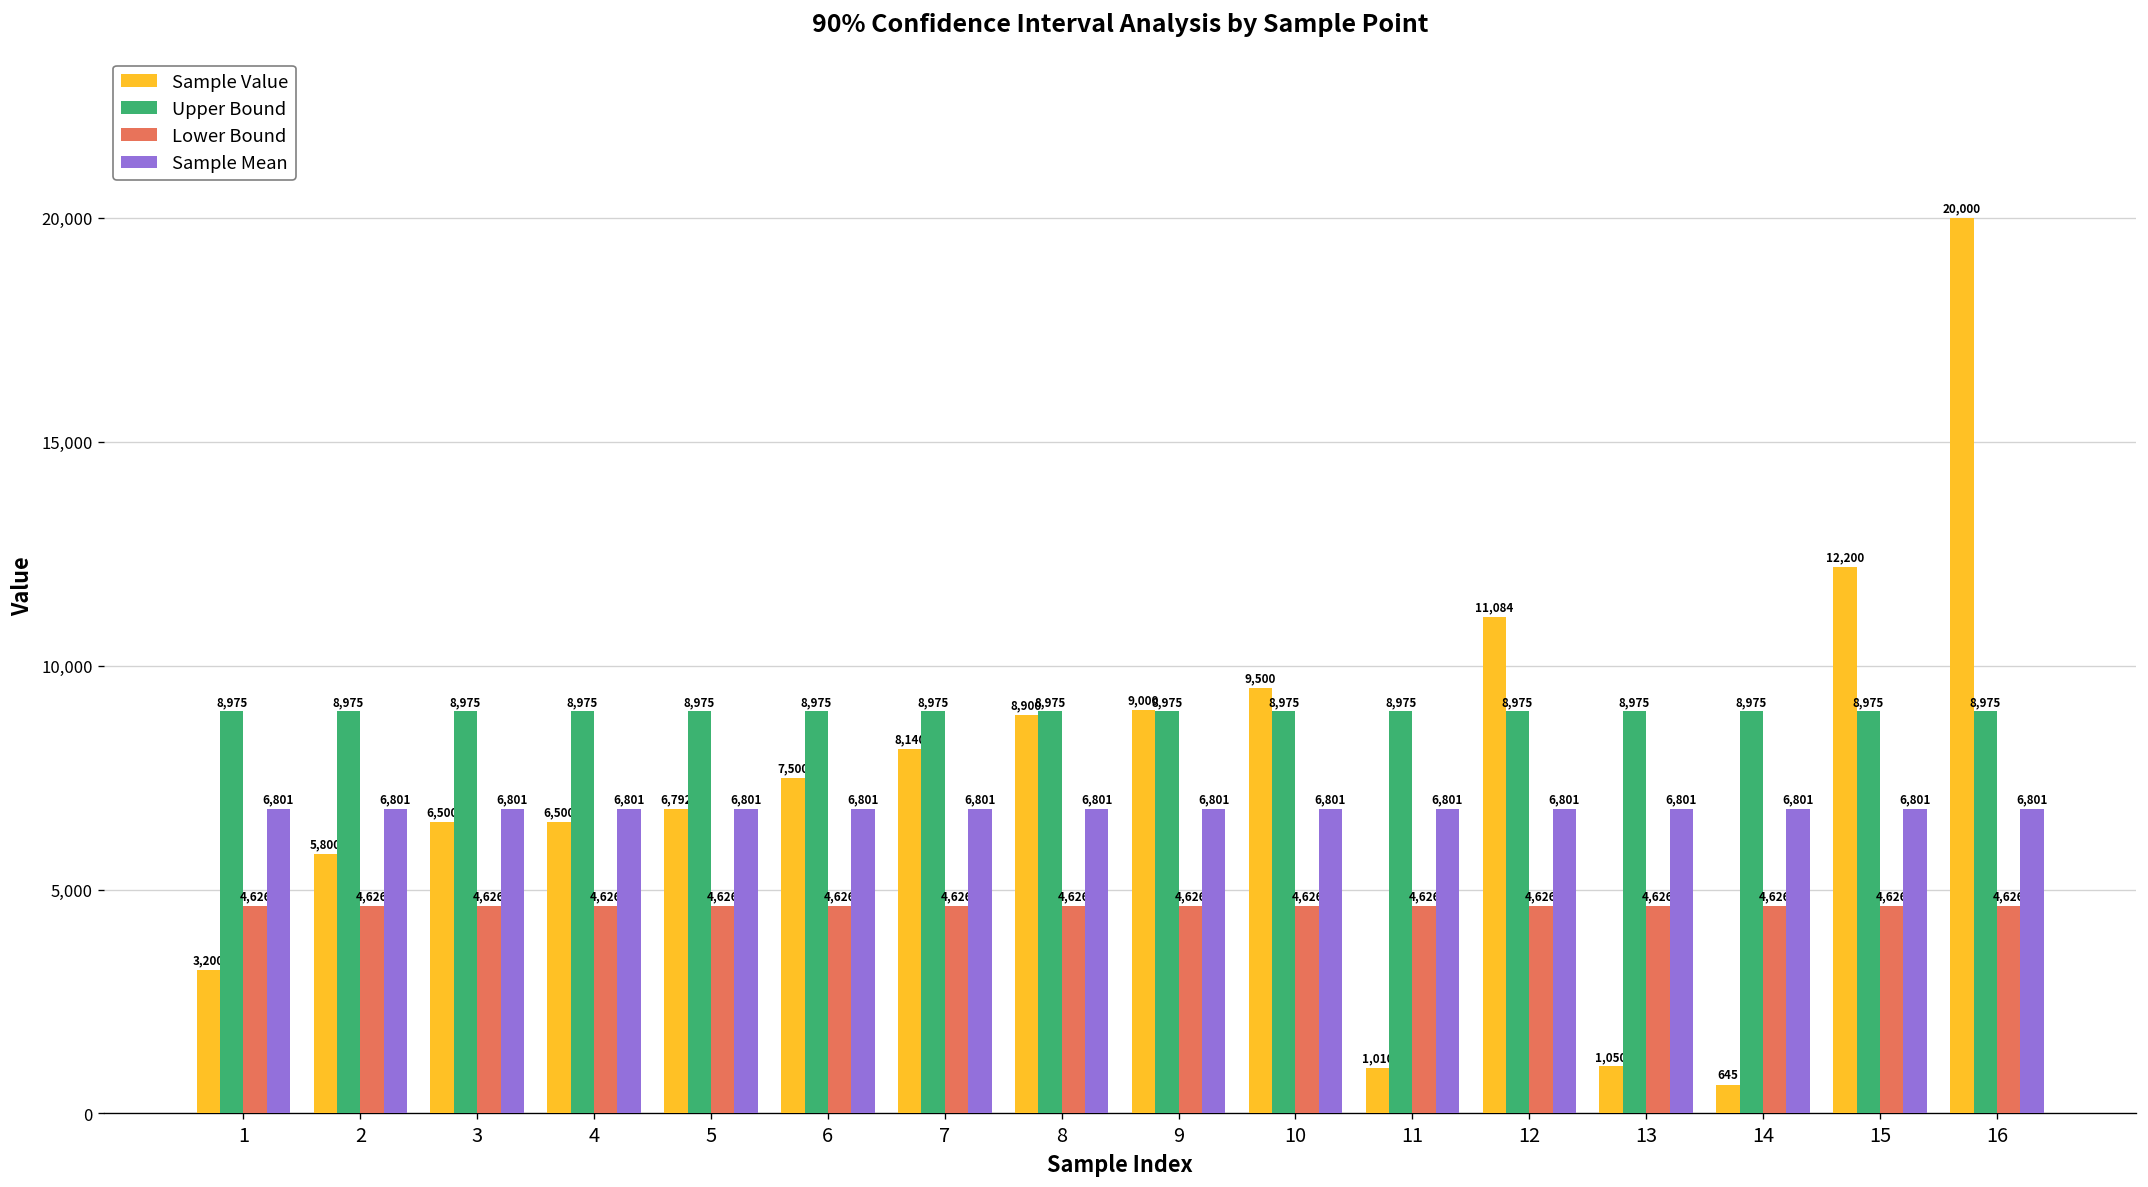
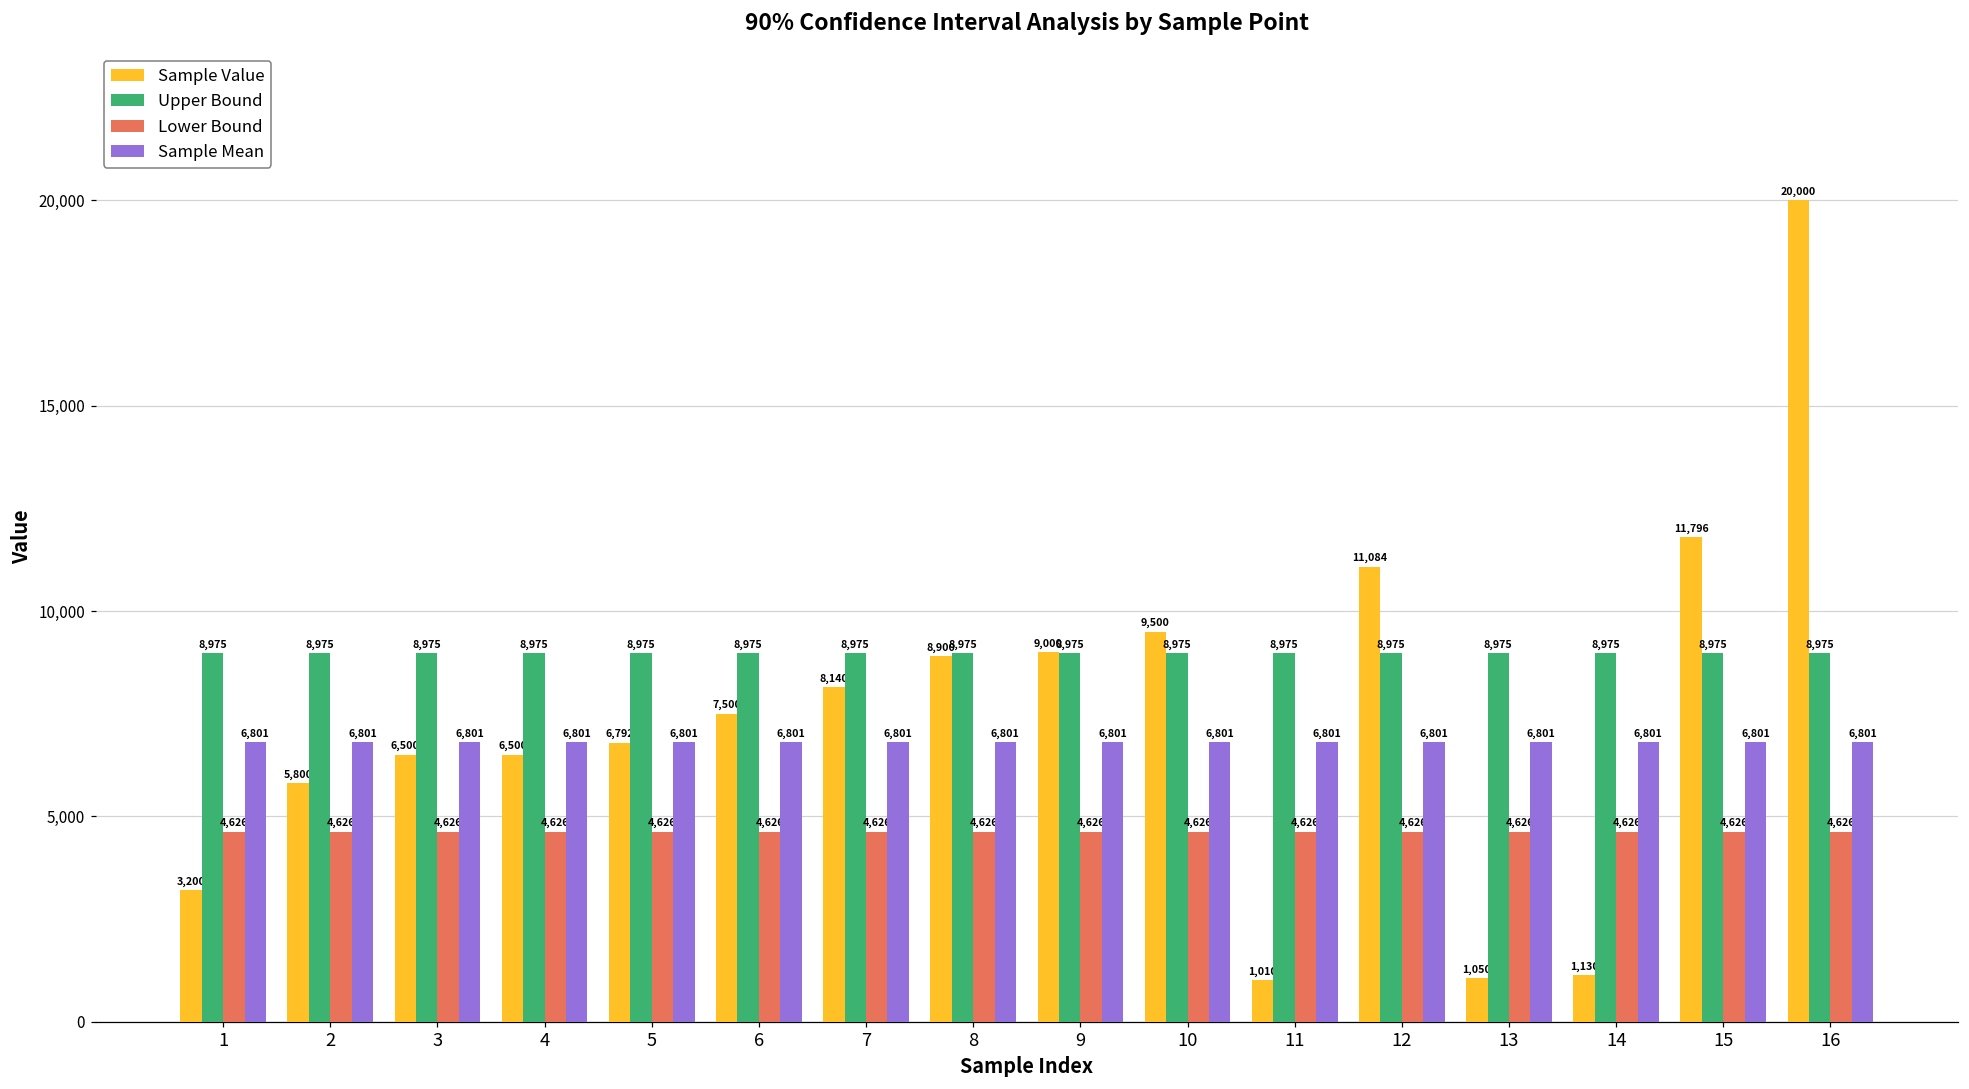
  {
    "Sample Value": {
      "1": "3,200",
      "2": "5,800",
      "3": "6,500",
      "4": "6,500",
      "5": "6,792",
      "6": "7,500",
      "7": "8,140",
      "10": "9,500",
      "11": "1,010",
      "12": "11,084",
      "13": "1,050",
-     "14": "645",
-     "15": "12,200",
+     "14": "1,130",
+     "15": "11,796",
      "16": "20,000"
    },
    "Upper Bound": {
      "1": "8,975",
      "2": "8,975",
      "3": "8,975",
      "4": "8,975",
      "5": "8,975",
      "6": "8,975",
      "7": "8,975",
      "10": "8,975",
      "11": "8,975",
      "12": "8,975",
      "13": "8,975",
      "14": "8,975",
      "15": "8,975",
      "16": "8,975"
    },
    "Lower Bound": {
      "1": "4,626",
      "2": "4,626",
      "3": "4,626",
      "4": "4,626",
      "5": "4,626",
      "6": "4,626",
      "7": "4,626",
      "8": "4,626",
      "9": "4,626",
      "10": "4,626",
      "11": "4,626",
      "12": "4,626",
      "13": "4,626",
      "14": "4,626",
      "15": "4,626",
      "16": "4,626"
    },
    "Sample Mean": {
      "1": "6,801",
      "2": "6,801",
      "3": "6,801",
      "4": "6,801",
      "5": "6,801",
      "6": "6,801",
      "7": "6,801",
      "8": "6,801",
      "9": "6,801",
      "10": "6,801",
      "11": "6,801",
      "12": "6,801",
      "13": "6,801",
      "14": "6,801",
      "15": "6,801",
      "16": "6,801"
    }
  }
